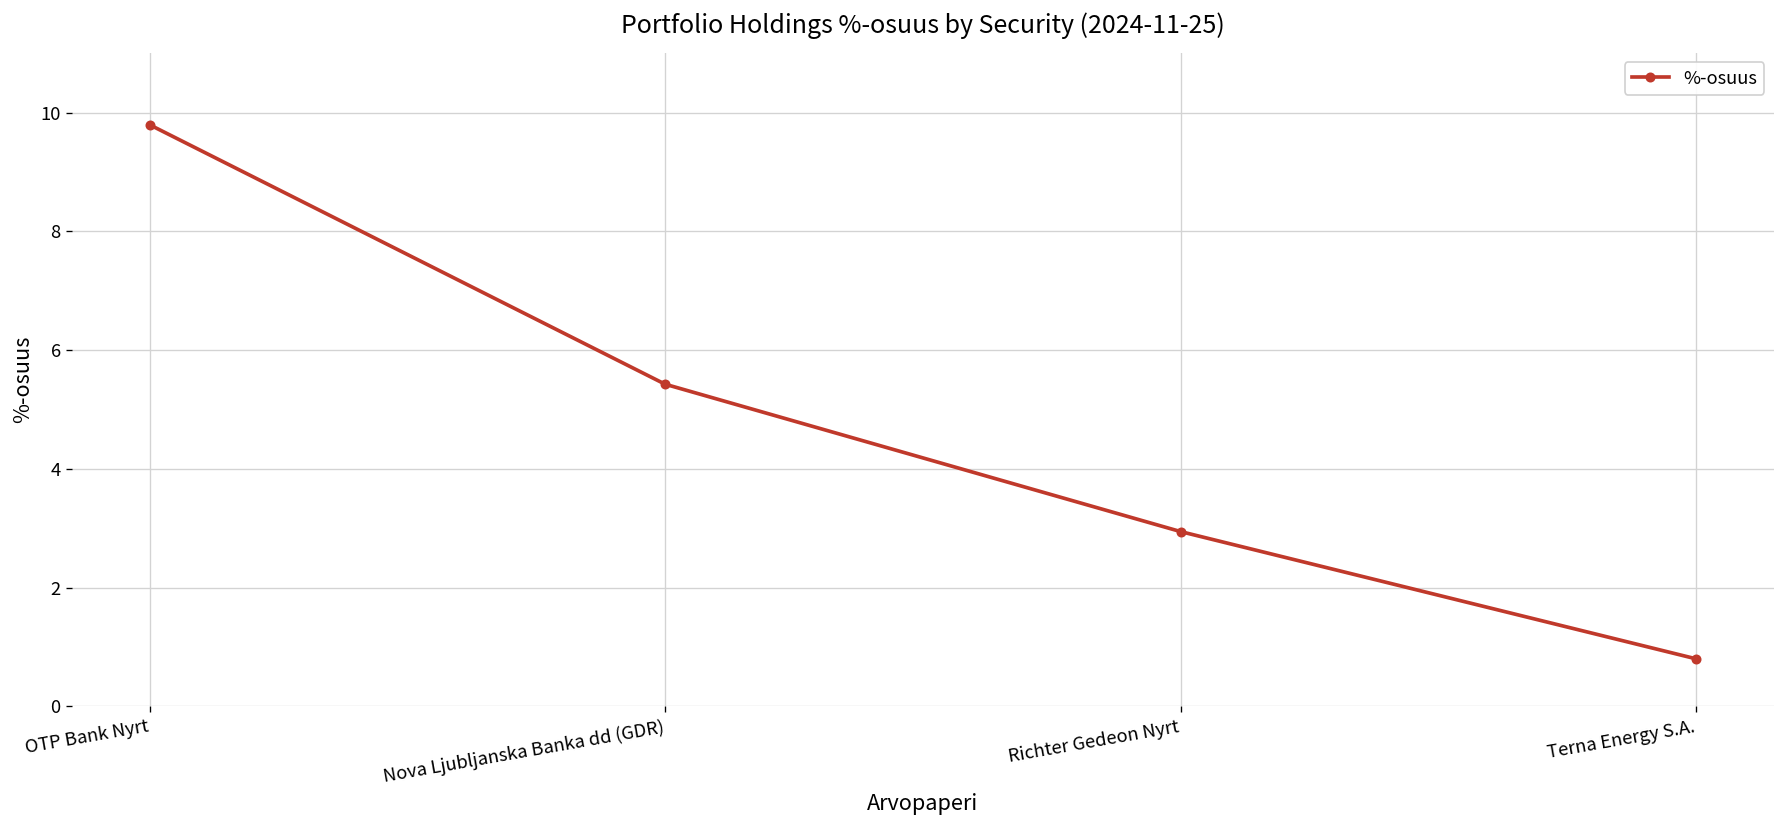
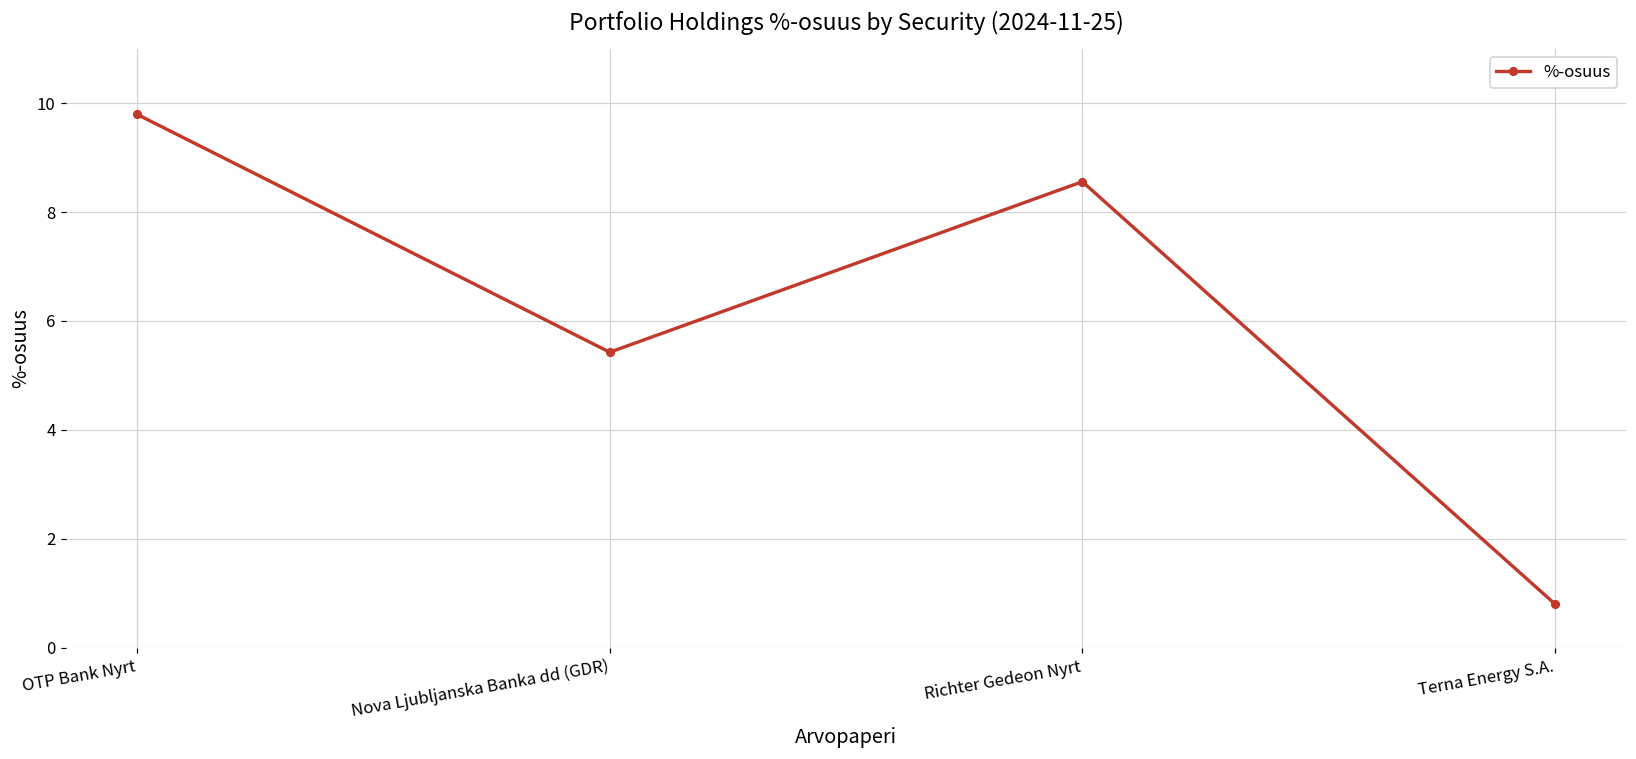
  {
    "OTP Bank Nyrt": 9.8,
    "Nova Ljubljanska Banka dd (GDR)": 5.4,
-   "Richter Gedeon Nyrt": 2.9,
+   "Richter Gedeon Nyrt": 8.6,
    "Terna Energy S.A.": 0.8
  }
